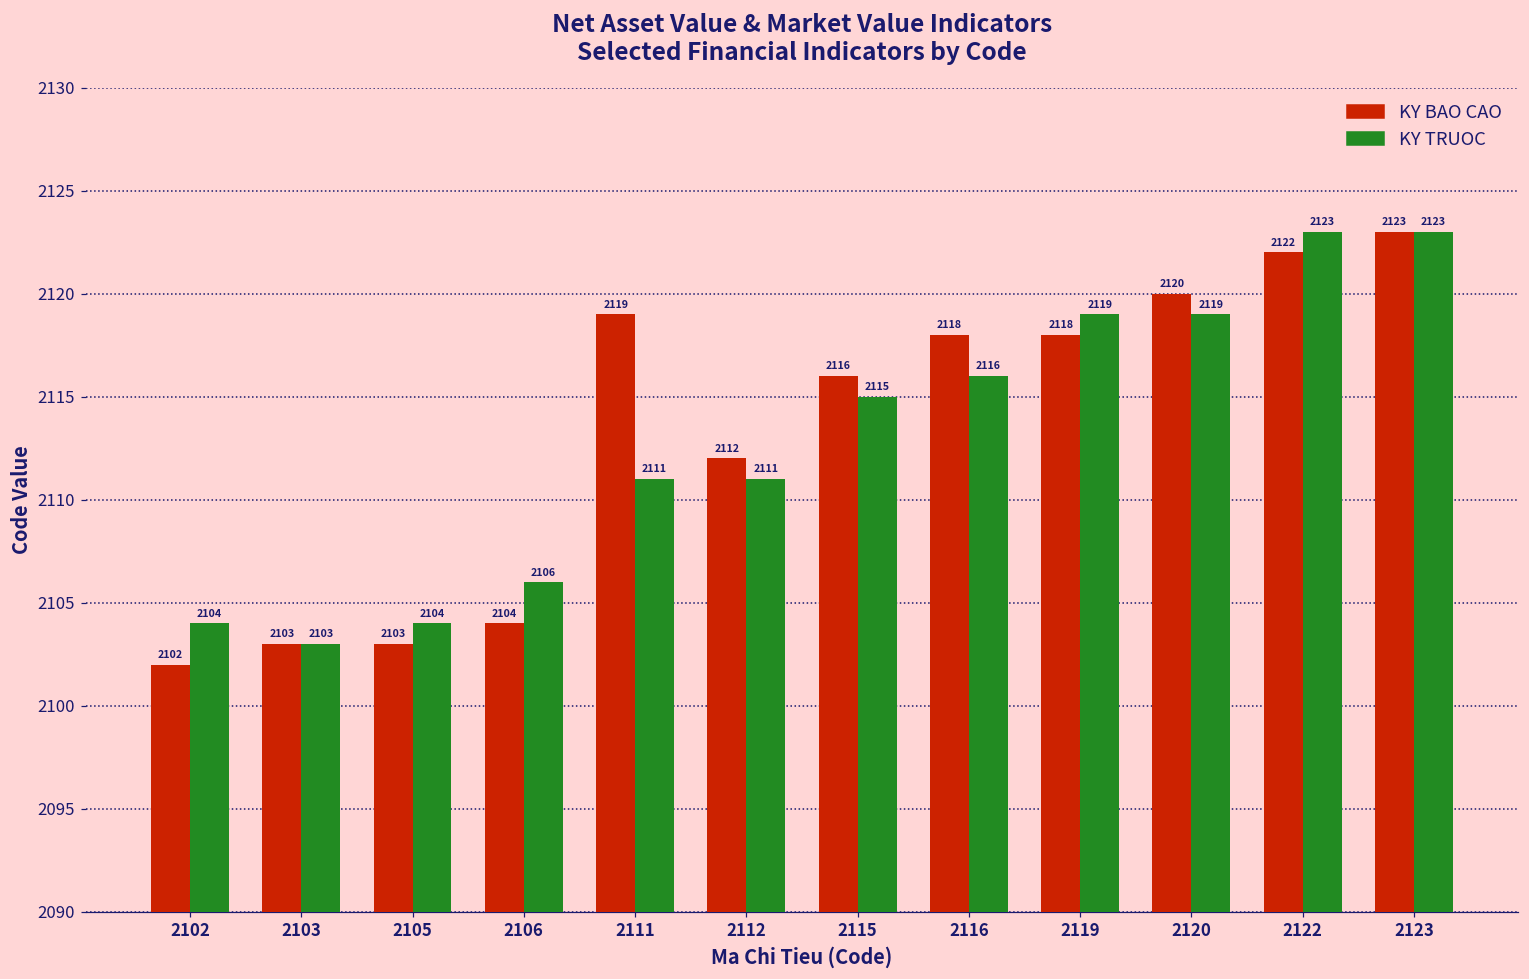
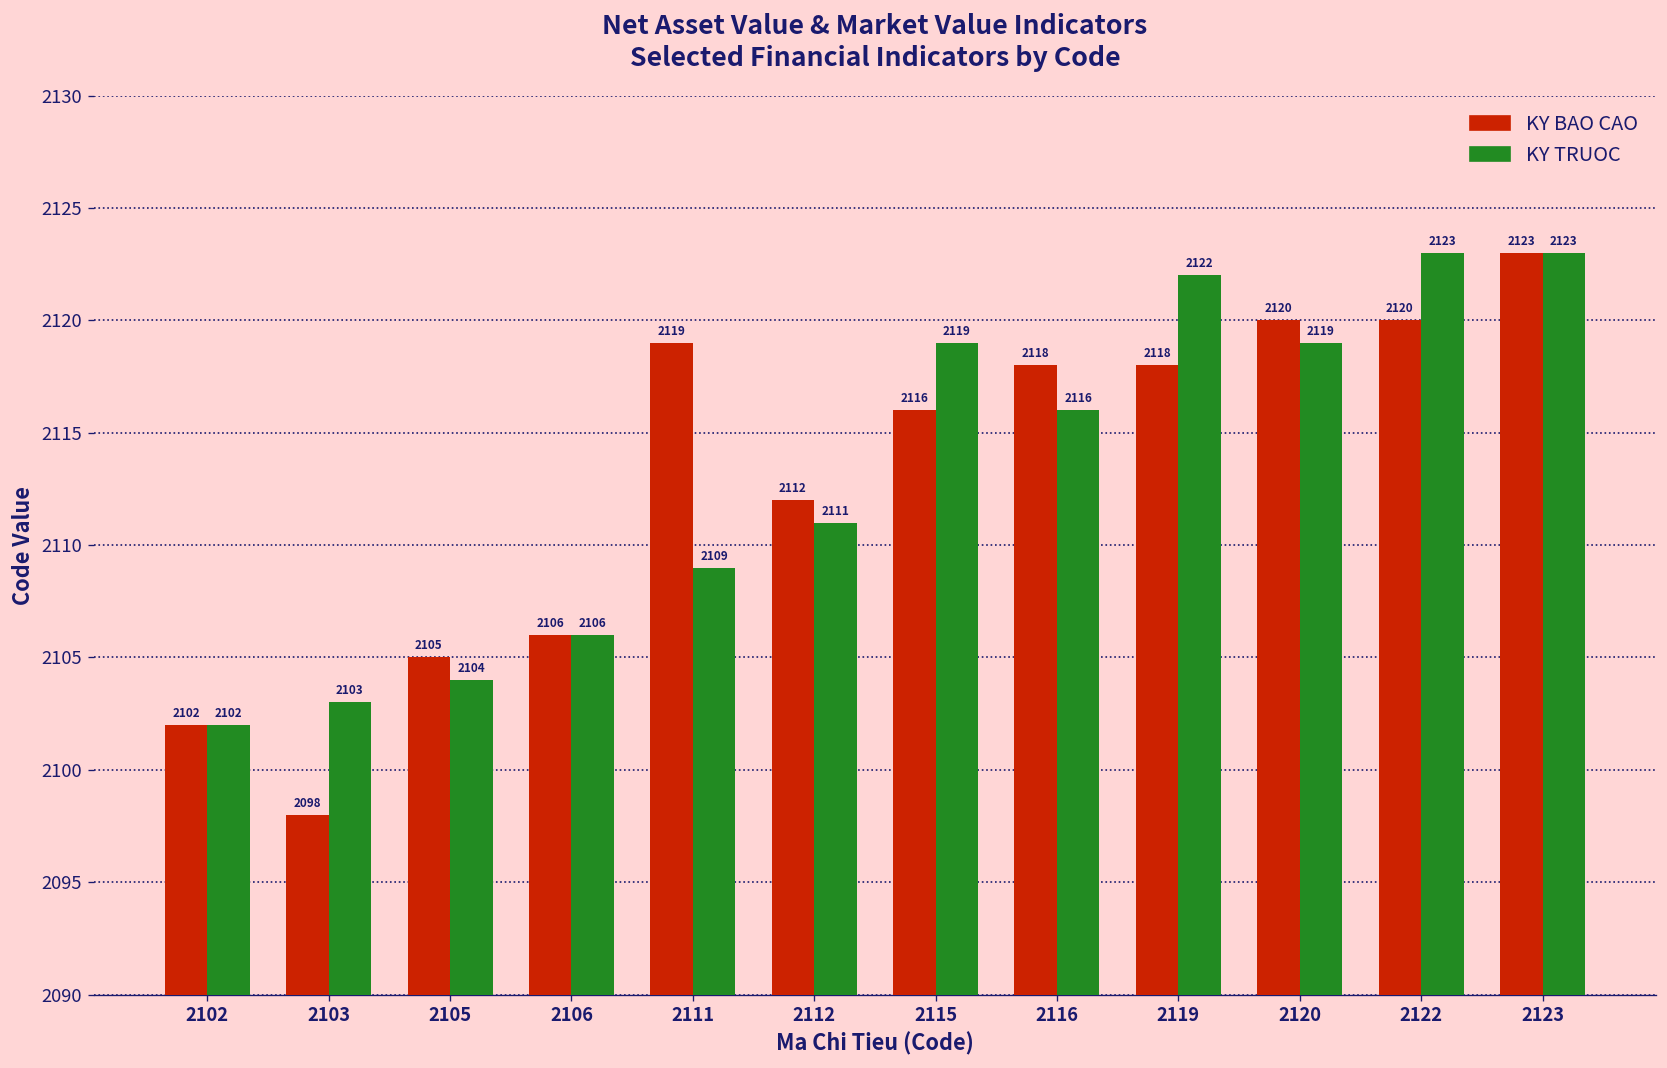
  {
    "KY BAO CAO": {
      "2102": 2102,
-     "2103": 2103,
-     "2105": 2103,
-     "2106": 2104,
+     "2103": 2098,
+     "2105": 2105,
+     "2106": 2106,
      "2111": 2119,
      "2112": 2112,
      "2115": 2116,
      "2116": 2118,
      "2119": 2118,
      "2120": 2120,
-     "2122": 2122,
+     "2122": 2120,
      "2123": 2123
    },
    "KY TRUOC": {
-     "2102": 2104,
+     "2102": 2102,
      "2103": 2103,
      "2105": 2104,
      "2106": 2106,
-     "2111": 2111,
+     "2111": 2109,
      "2112": 2111,
-     "2115": 2115,
+     "2115": 2119,
      "2116": 2116,
-     "2119": 2119,
+     "2119": 2122,
      "2120": 2119,
      "2122": 2123,
      "2123": 2123
    }
  }
